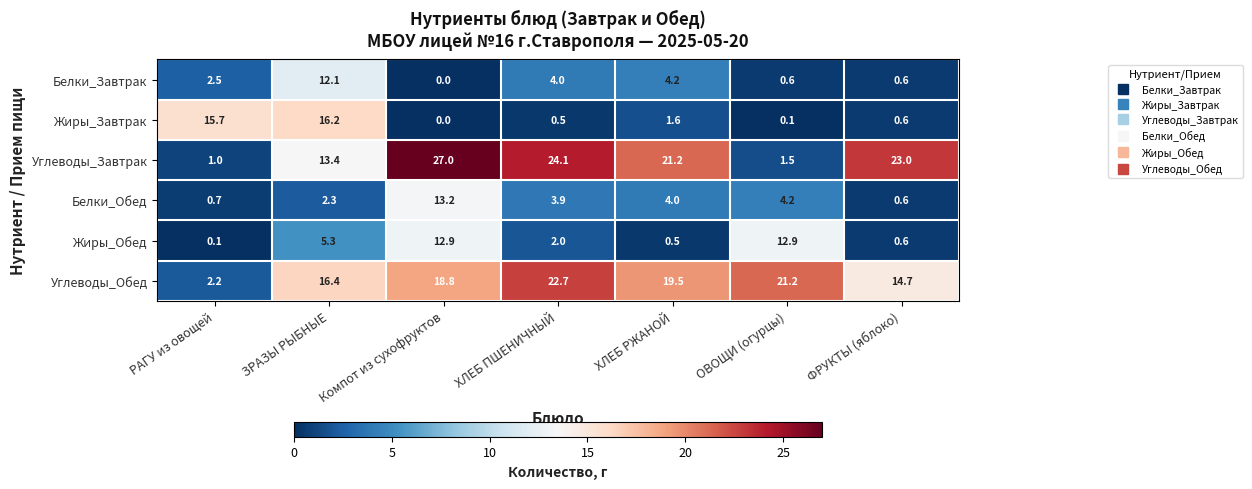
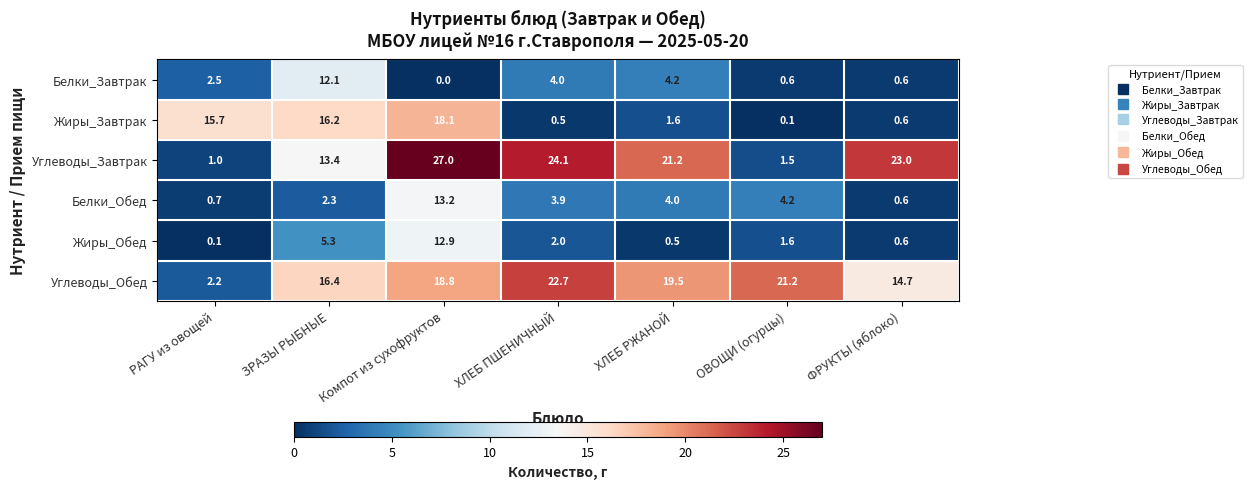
  {
    "Белки_Завтрак": {
      "РАГУ из овощей": 2.5,
      "ЗРАЗЫ РЫБНЫЕ": 12.1,
      "Компот из сухофруктов": 0.0,
      "ХЛЕБ ПШЕНИЧНЫЙ": 4.0,
      "ХЛЕБ РЖАНОЙ": 4.2,
      "ОВОЩИ (огурцы)": 0.6,
      "ФРУКТЫ (яблоко)": 0.6
    },
    "Жиры_Завтрак": {
      "РАГУ из овощей": 15.7,
      "ЗРАЗЫ РЫБНЫЕ": 16.2,
-     "Компот из сухофруктов": 0.0,
+     "Компот из сухофруктов": 18.1,
      "ХЛЕБ ПШЕНИЧНЫЙ": 0.5,
      "ХЛЕБ РЖАНОЙ": 1.6,
      "ОВОЩИ (огурцы)": 0.1,
      "ФРУКТЫ (яблоко)": 0.6
    },
    "Углеводы_Завтрак": {
      "РАГУ из овощей": 1.0,
      "ЗРАЗЫ РЫБНЫЕ": 13.4,
      "Компот из сухофруктов": 27.0,
      "ХЛЕБ ПШЕНИЧНЫЙ": 24.1,
      "ХЛЕБ РЖАНОЙ": 21.2,
      "ОВОЩИ (огурцы)": 1.5,
      "ФРУКТЫ (яблоко)": 23.0
    },
    "Белки_Обед": {
      "РАГУ из овощей": 0.7,
      "ЗРАЗЫ РЫБНЫЕ": 2.3,
      "Компот из сухофруктов": 13.2,
      "ХЛЕБ ПШЕНИЧНЫЙ": 3.9,
      "ХЛЕБ РЖАНОЙ": 4.0,
      "ОВОЩИ (огурцы)": 4.2,
      "ФРУКТЫ (яблоко)": 0.6
    },
    "Жиры_Обед": {
      "РАГУ из овощей": 0.1,
      "ЗРАЗЫ РЫБНЫЕ": 5.3,
      "Компот из сухофруктов": 12.9,
      "ХЛЕБ ПШЕНИЧНЫЙ": 2.0,
      "ХЛЕБ РЖАНОЙ": 0.5,
-     "ОВОЩИ (огурцы)": 12.9,
+     "ОВОЩИ (огурцы)": 1.6,
      "ФРУКТЫ (яблоко)": 0.6
    },
    "Углеводы_Обед": {
      "РАГУ из овощей": 2.2,
      "ЗРАЗЫ РЫБНЫЕ": 16.4,
      "Компот из сухофруктов": 18.8,
      "ХЛЕБ ПШЕНИЧНЫЙ": 22.7,
      "ХЛЕБ РЖАНОЙ": 19.5,
      "ОВОЩИ (огурцы)": 21.2,
      "ФРУКТЫ (яблоко)": 14.7
    }
  }
